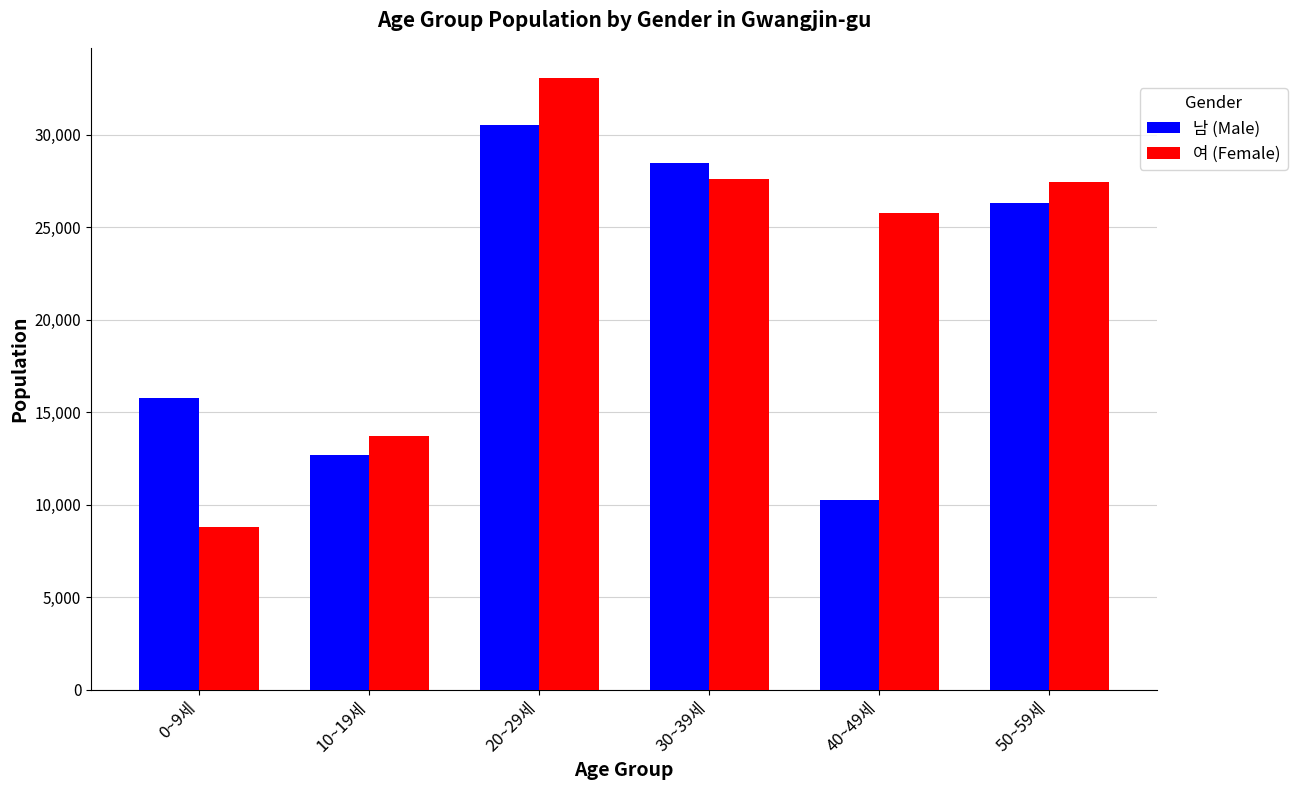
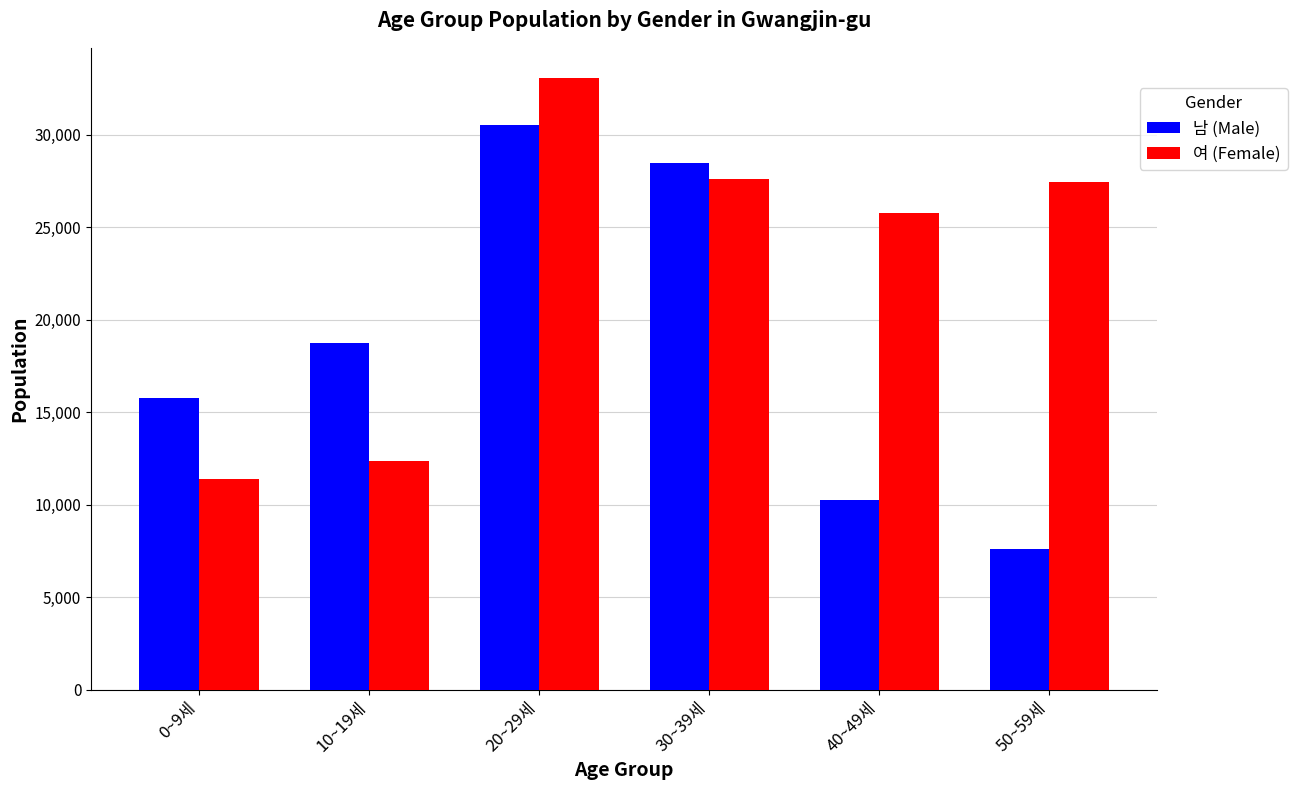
  {
    "남 (Male)": {
      "0~9세": "15,800",
-     "10~19세": "12,700",
+     "10~19세": "18,700",
      "20~29세": "30,500",
      "30~39세": "28,500",
      "40~49세": "10,300",
-     "50~59세": "26,300"
+     "50~59세": "7,600"
    },
    "여 (Female)": {
-     "0~9세": "8,800",
-     "10~19세": "13,700",
+     "0~9세": "11,400",
+     "10~19세": "12,400",
      "20~29세": "33,000",
      "30~39세": "27,600",
      "40~49세": "25,800",
      "50~59세": "27,500"
    }
  }
